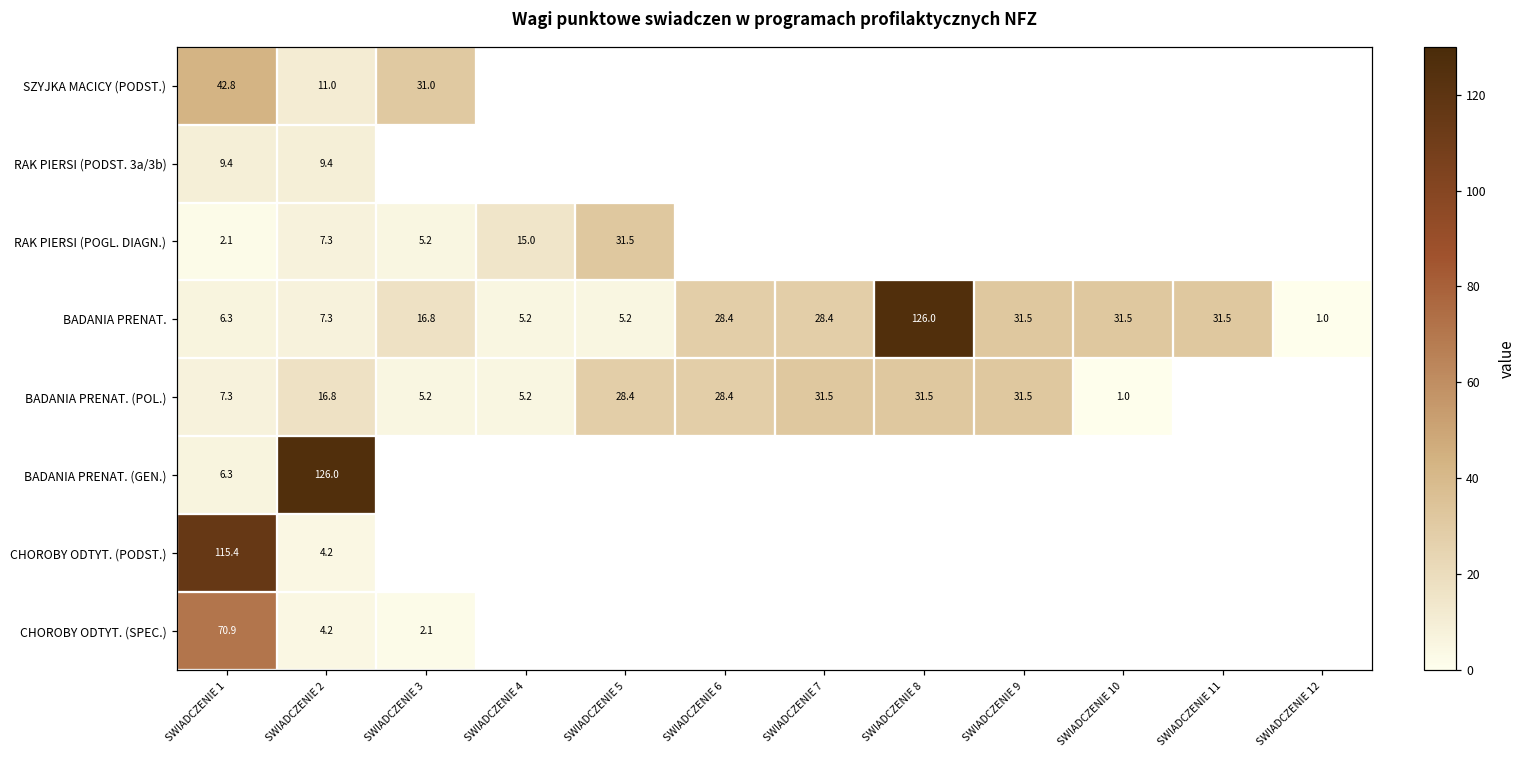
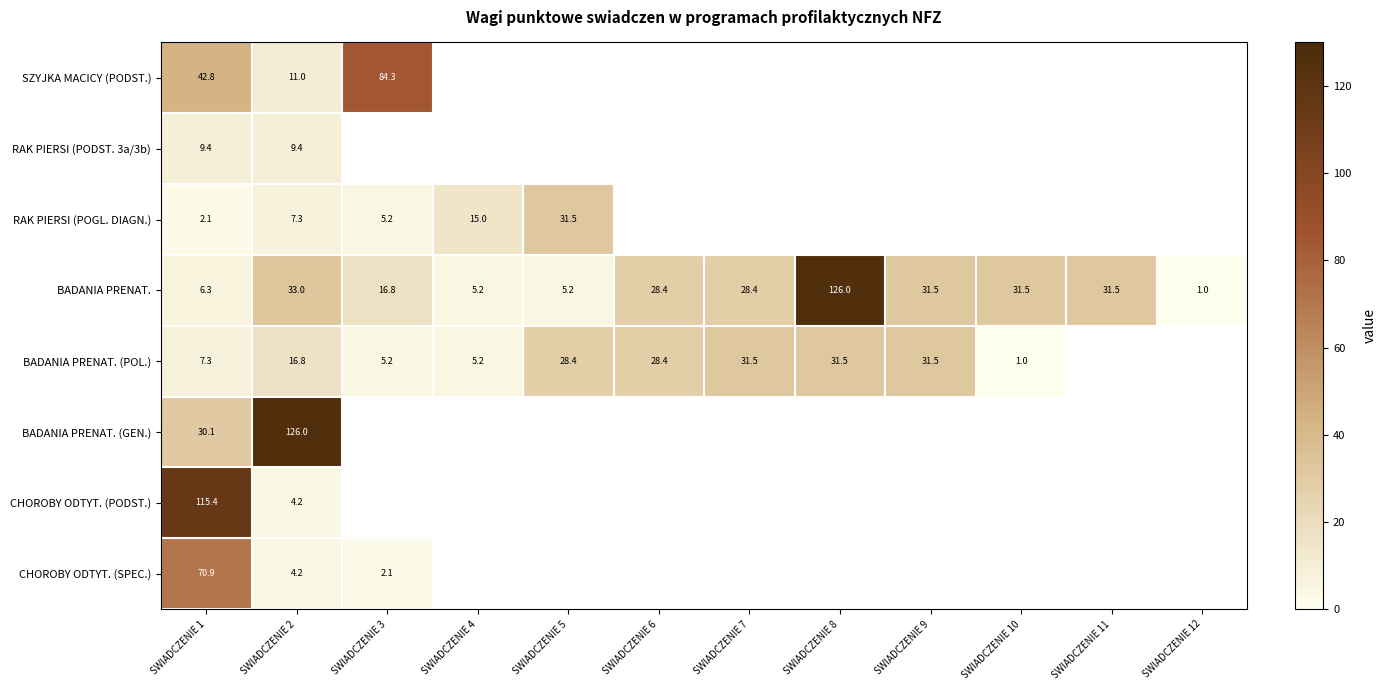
  {
    "SZYJKA MACICY (PODST.)": {
      "SWIADCZENIE 1": 42.8,
      "SWIADCZENIE 2": 11.0,
-     "SWIADCZENIE 3": 31.0
+     "SWIADCZENIE 3": 84.3
    },
    "RAK PIERSI (PODST. 3a/3b)": {
      "SWIADCZENIE 1": 9.4,
      "SWIADCZENIE 2": 9.4
    },
    "RAK PIERSI (POGL. DIAGN.)": {
      "SWIADCZENIE 1": 2.1,
      "SWIADCZENIE 2": 7.3,
      "SWIADCZENIE 3": 5.2,
      "SWIADCZENIE 4": 15.0,
      "SWIADCZENIE 5": 31.5
    },
    "BADANIA PRENAT.": {
      "SWIADCZENIE 1": 6.3,
-     "SWIADCZENIE 2": 7.3,
+     "SWIADCZENIE 2": 33.0,
      "SWIADCZENIE 3": 16.8,
      "SWIADCZENIE 4": 5.2,
      "SWIADCZENIE 5": 5.2,
      "SWIADCZENIE 6": 28.4,
      "SWIADCZENIE 7": 28.4,
      "SWIADCZENIE 8": 126.0,
      "SWIADCZENIE 9": 31.5,
      "SWIADCZENIE 10": 31.5,
      "SWIADCZENIE 11": 31.5,
      "SWIADCZENIE 12": 1.0
    },
    "BADANIA PRENAT. (POL.)": {
      "SWIADCZENIE 1": 7.3,
      "SWIADCZENIE 2": 16.8,
      "SWIADCZENIE 3": 5.2,
      "SWIADCZENIE 4": 5.2,
      "SWIADCZENIE 5": 28.4,
      "SWIADCZENIE 6": 28.4,
      "SWIADCZENIE 7": 31.5,
      "SWIADCZENIE 8": 31.5,
      "SWIADCZENIE 9": 31.5,
      "SWIADCZENIE 10": 1.0
    },
    "BADANIA PRENAT. (GEN.)": {
-     "SWIADCZENIE 1": 6.3,
+     "SWIADCZENIE 1": 30.1,
      "SWIADCZENIE 2": 126.0
    },
    "CHOROBY ODTYT. (PODST.)": {
      "SWIADCZENIE 1": 115.4,
      "SWIADCZENIE 2": 4.2
    },
    "CHOROBY ODTYT. (SPEC.)": {
      "SWIADCZENIE 1": 70.9,
      "SWIADCZENIE 2": 4.2,
      "SWIADCZENIE 3": 2.1
    }
  }
